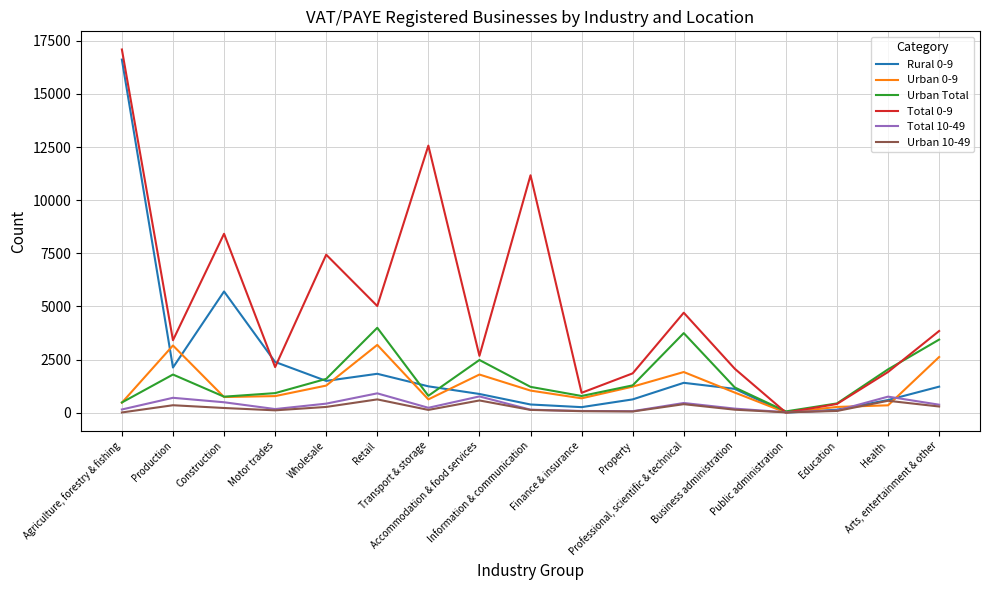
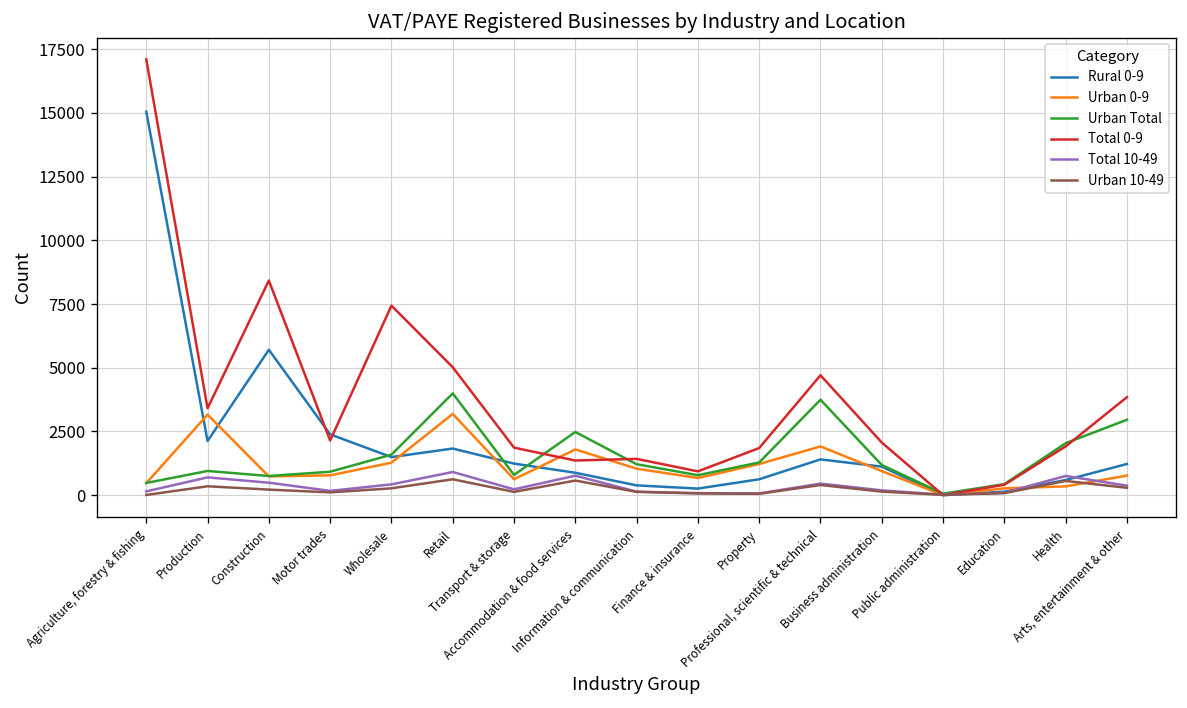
  {
    "Rural 0-9": {
-     "Agriculture, forestry & fishing": 16600,
+     "Agriculture, forestry & fishing": 15000,
      "Production": 2100,
      "Construction": 5700,
      "Motor trades": 2400,
      "Retail": 1800,
      "Transport & storage": 1200,
      "Information & communication": 400,
      "Finance & insurance": 300,
      "Property": 600,
      "Professional, scientific & technical": 1400,
      "Arts, entertainment & other": 1200
    },
    "Urban 0-9": {
      "Production": 3200,
      "Motor trades": 800,
      "Wholesale": 1300,
      "Retail": 3200,
      "Transport & storage": 600,
      "Accommodation & food services": 1800,
      "Information & communication": 1000,
      "Professional, scientific & technical": 1900,
      "Business administration": 900,
      "Education": 300,
      "Health": 300,
-     "Arts, entertainment & other": 2600
+     "Arts, entertainment & other": 800
    },
    "Urban Total": {
-     "Production": 1800,
+     "Production": 1000,
      "Motor trades": 900,
      "Retail": 4000,
      "Transport & storage": 800,
      "Accommodation & food services": 2500,
      "Information & communication": 1200,
      "Professional, scientific & technical": 3700,
      "Health": 2000,
-     "Arts, entertainment & other": 3400
+     "Arts, entertainment & other": 3000
    },
    "Total 0-9": {
      "Agriculture, forestry & fishing": 17100,
      "Production": 3400,
      "Construction": 8400,
      "Motor trades": 2100,
      "Wholesale": 7400,
      "Retail": 5000,
-     "Transport & storage": 12600,
-     "Accommodation & food services": 2700,
-     "Information & communication": 11200,
+     "Transport & storage": 1900,
+     "Accommodation & food services": 1400,
+     "Information & communication": 1400,
      "Finance & insurance": 900,
      "Property": 1900,
      "Professional, scientific & technical": 4700,
      "Business administration": 2100,
      "Health": 1900,
      "Arts, entertainment & other": 3800
    },
    "Total 10-49": {
      "Agriculture, forestry & fishing": 200,
      "Production": 700,
      "Construction": 500,
      "Wholesale": 400,
      "Retail": 900,
      "Health": 800
    },
    "Urban 10-49": {
      "Agriculture, forestry & fishing": 0,
      "Production": 400,
      "Construction": 200,
      "Wholesale": 300,
      "Retail": 600,
      "Accommodation & food services": 600
    }
  }
